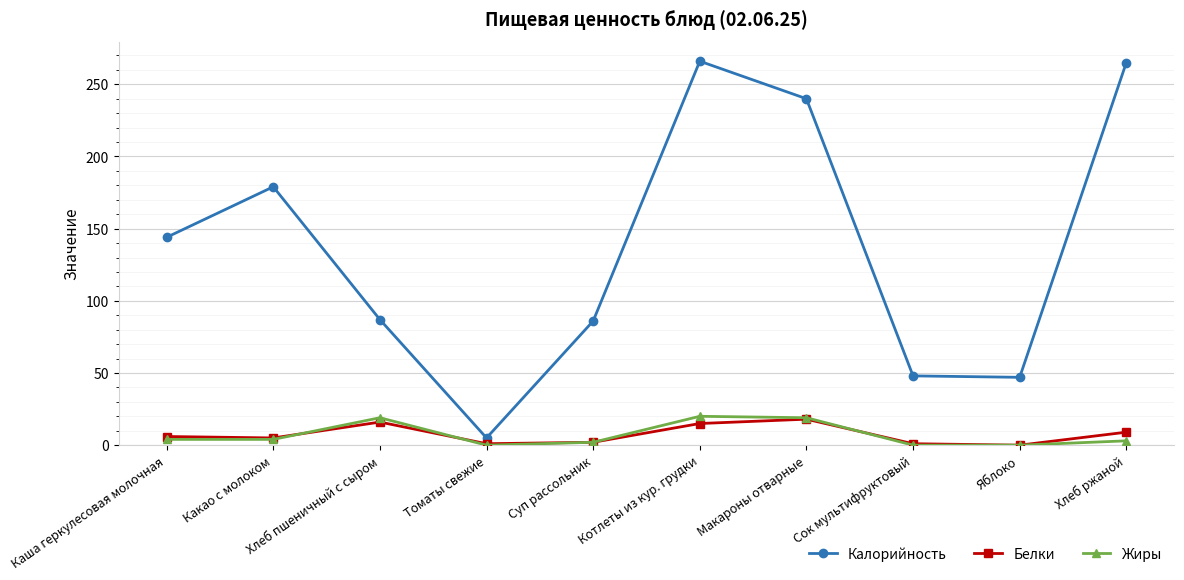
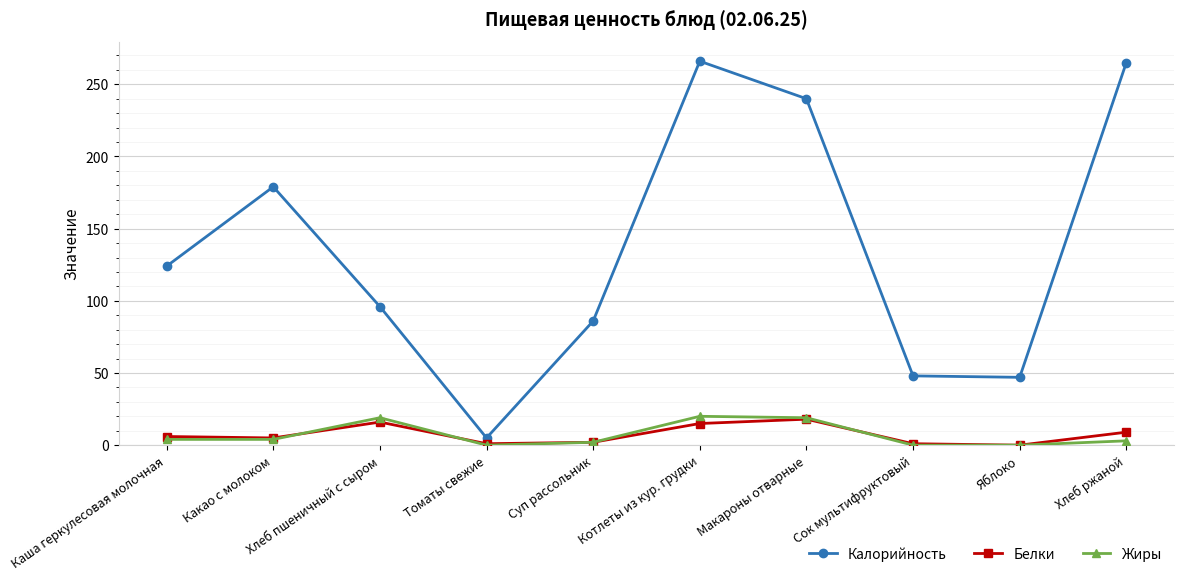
  {
    "Калорийность": {
-     "Каша геркулесовая молочная": 144,
+     "Каша геркулесовая молочная": 124,
      "Какао с молоком": 179,
-     "Хлеб пшеничный с сыром": 87,
+     "Хлеб пшеничный с сыром": 96,
      "Томаты свежие": 5,
      "Суп рассольник": 86,
      "Котлеты из кур. грудки": 266,
      "Макароны отварные": 240,
      "Сок мультифруктовый": 48,
      "Яблоко": 47,
      "Хлеб ржаной": 265
    },
    "Белки": {
      "Каша геркулесовая молочная": 6,
      "Хлеб пшеничный с сыром": 16,
      "Котлеты из кур. грудки": 15,
      "Хлеб ржаной": 9
    },
    "Жиры": {
      "Каша геркулесовая молочная": 4,
      "Хлеб пшеничный с сыром": 19,
      "Котлеты из кур. грудки": 20,
      "Хлеб ржаной": 3
    }
  }
